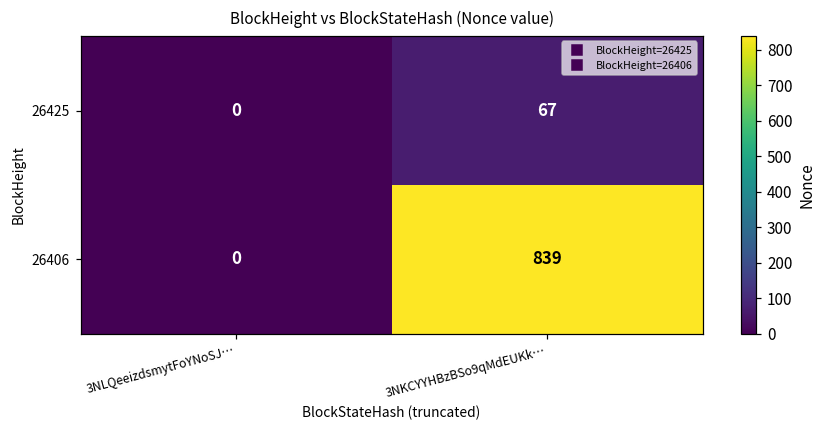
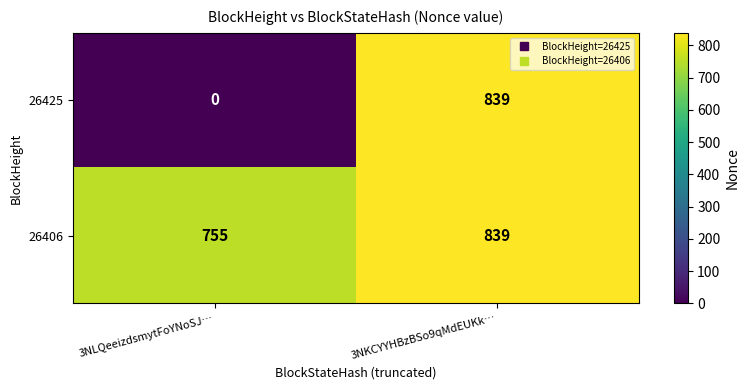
  {
    "26425": {
      "3NLQeeizdsmytFoYNoSJ…": 0,
-     "3NKCYYHBzBSo9qMdEUKk…": 67
+     "3NKCYYHBzBSo9qMdEUKk…": 839
    },
    "26406": {
-     "3NLQeeizdsmytFoYNoSJ…": 0,
+     "3NLQeeizdsmytFoYNoSJ…": 755,
      "3NKCYYHBzBSo9qMdEUKk…": 839
    }
  }
